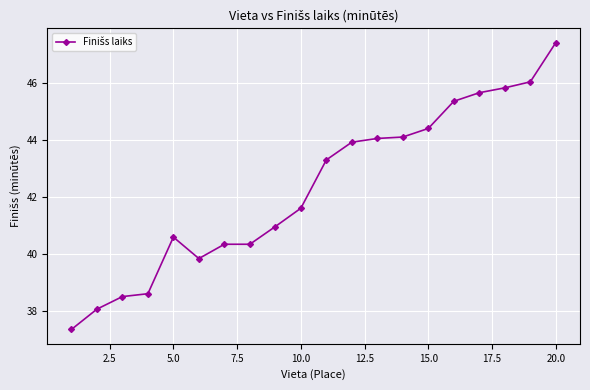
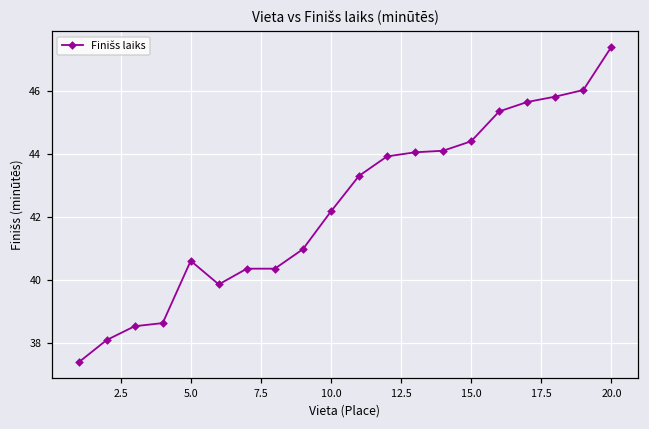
  {
    "5.0": 40.6,
-   "10.0": 41.6,
+   "10.0": 42.2,
    "15.0": 44.4,
    "20.0": 47.4
  }
